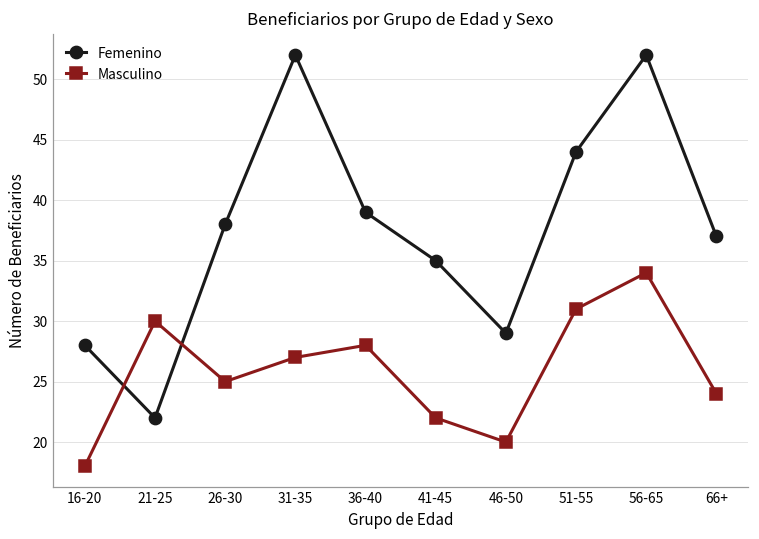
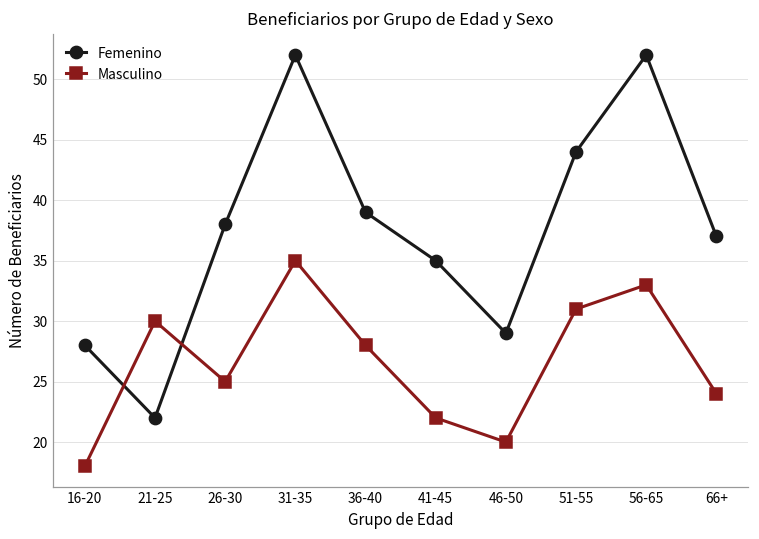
  {
    "Femenino": {
      "16-20": 28,
      "21-25": 22,
      "26-30": 38,
      "31-35": 52,
      "36-40": 39,
      "41-45": 35,
      "46-50": 29,
      "51-55": 44,
      "56-65": 52,
      "66+": 37
    },
    "Masculino": {
      "16-20": 18,
      "21-25": 30,
      "26-30": 25,
-     "31-35": 27,
+     "31-35": 35,
      "36-40": 28,
      "41-45": 22,
      "46-50": 20,
      "51-55": 31,
-     "56-65": 34,
+     "56-65": 33,
      "66+": 24
    }
  }
